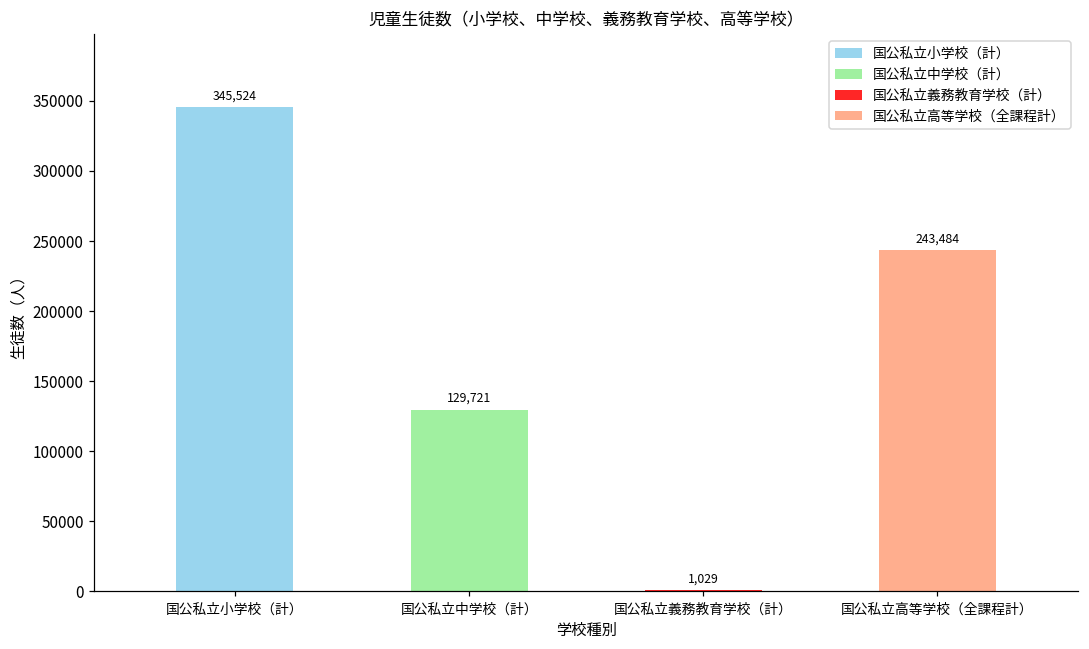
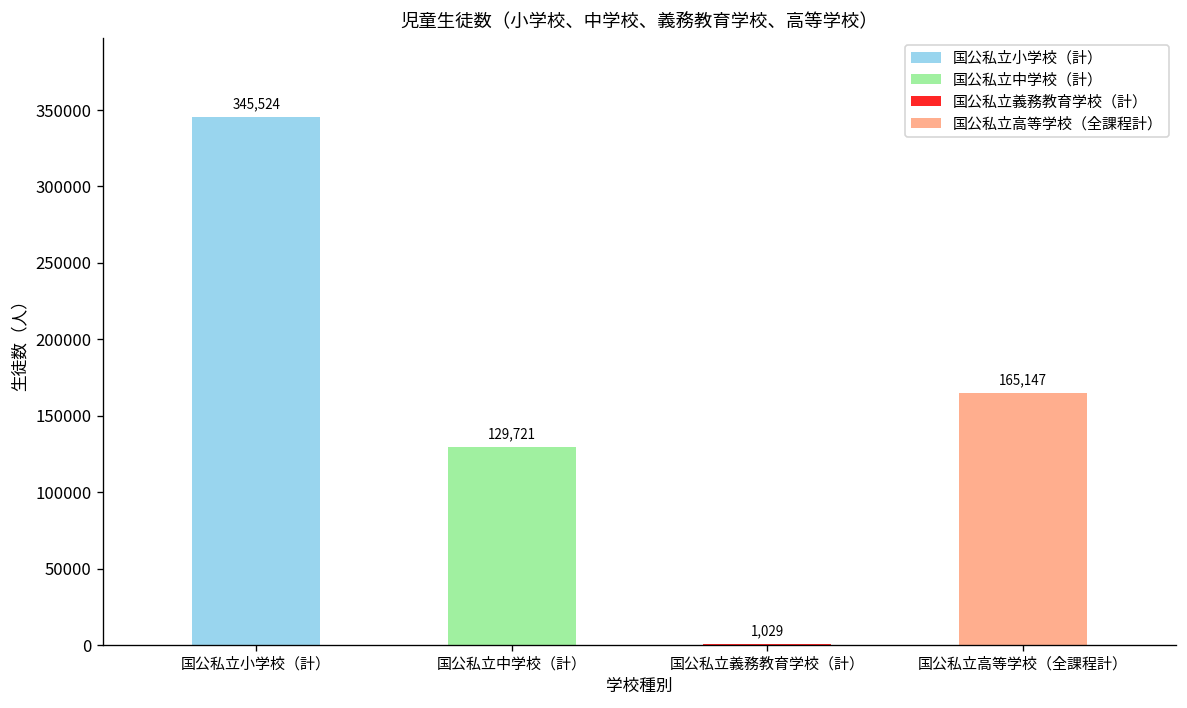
  {
    "国公私立小学校（計）": "345,524",
    "国公私立中学校（計）": "129,721",
    "国公私立義務教育学校（計）": "1,029",
-   "国公私立高等学校（全課程計）": "243,484"
+   "国公私立高等学校（全課程計）": "165,147"
  }
